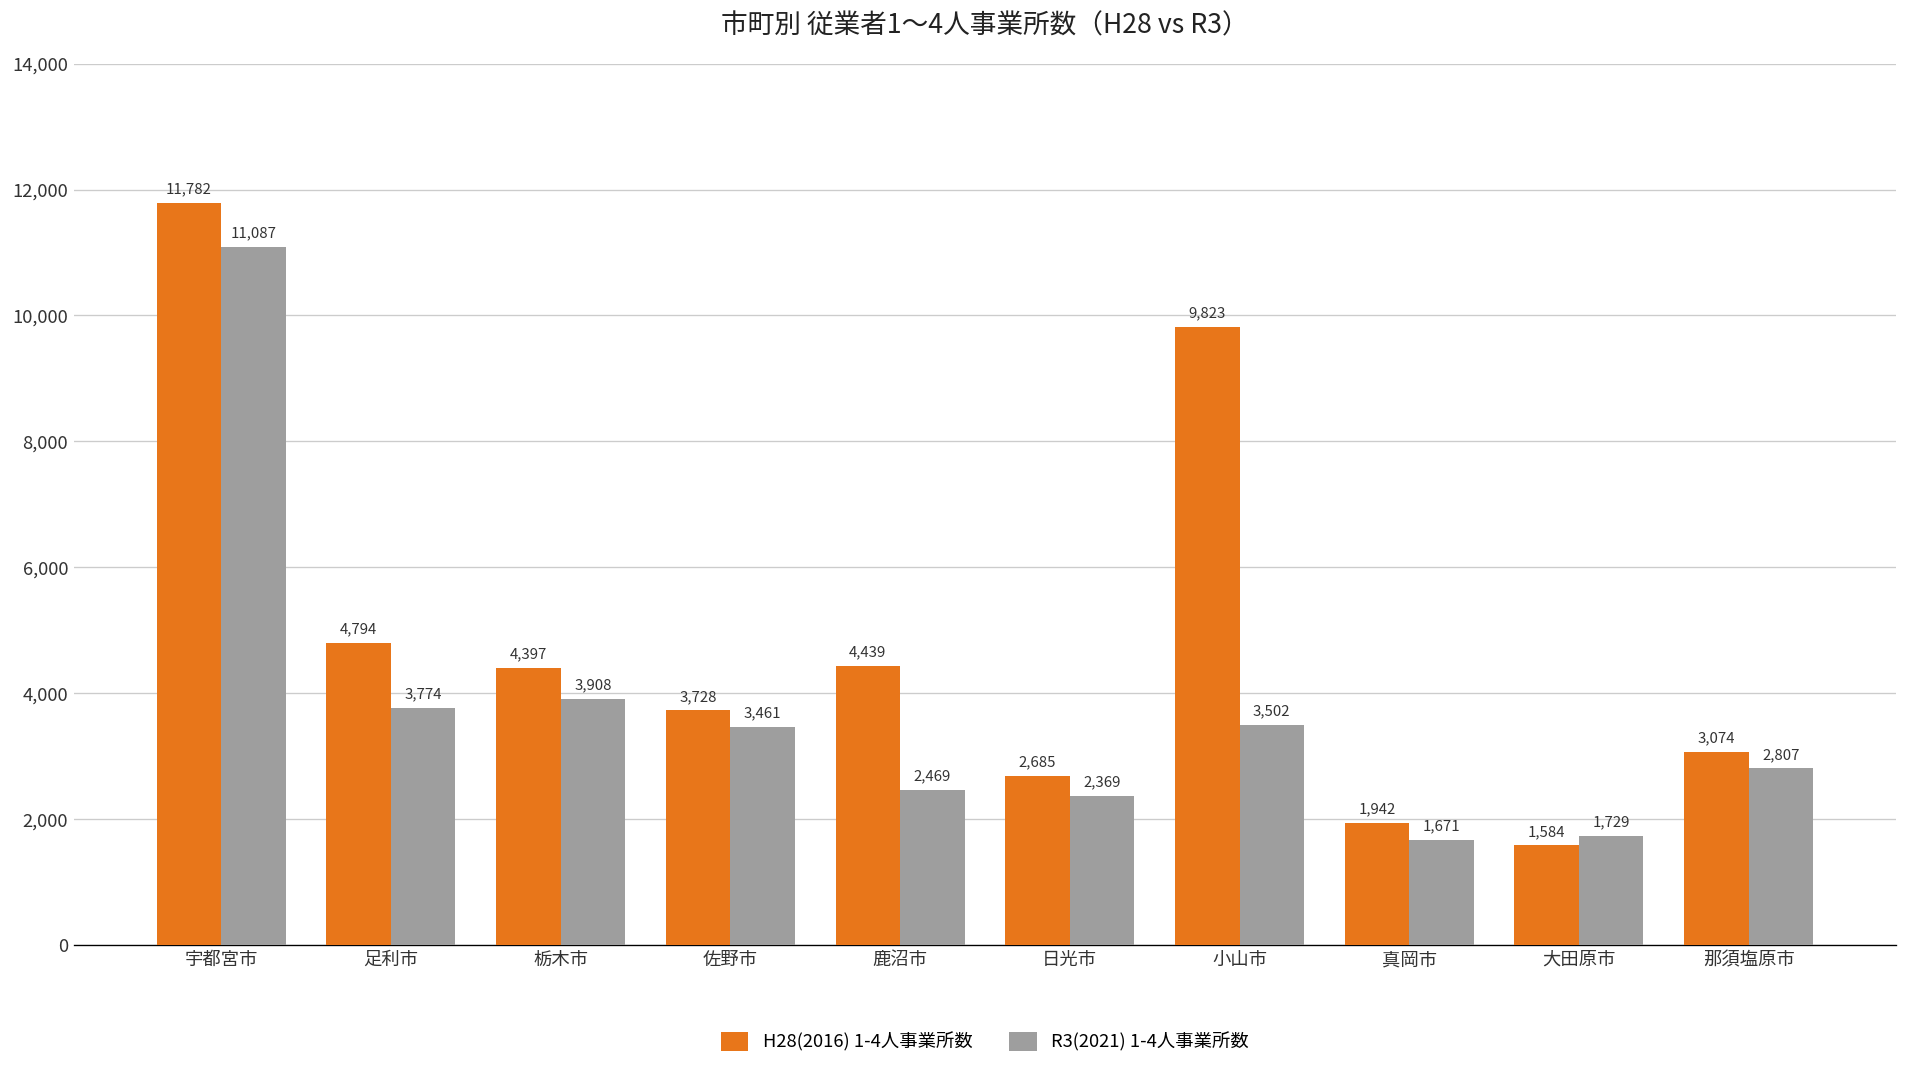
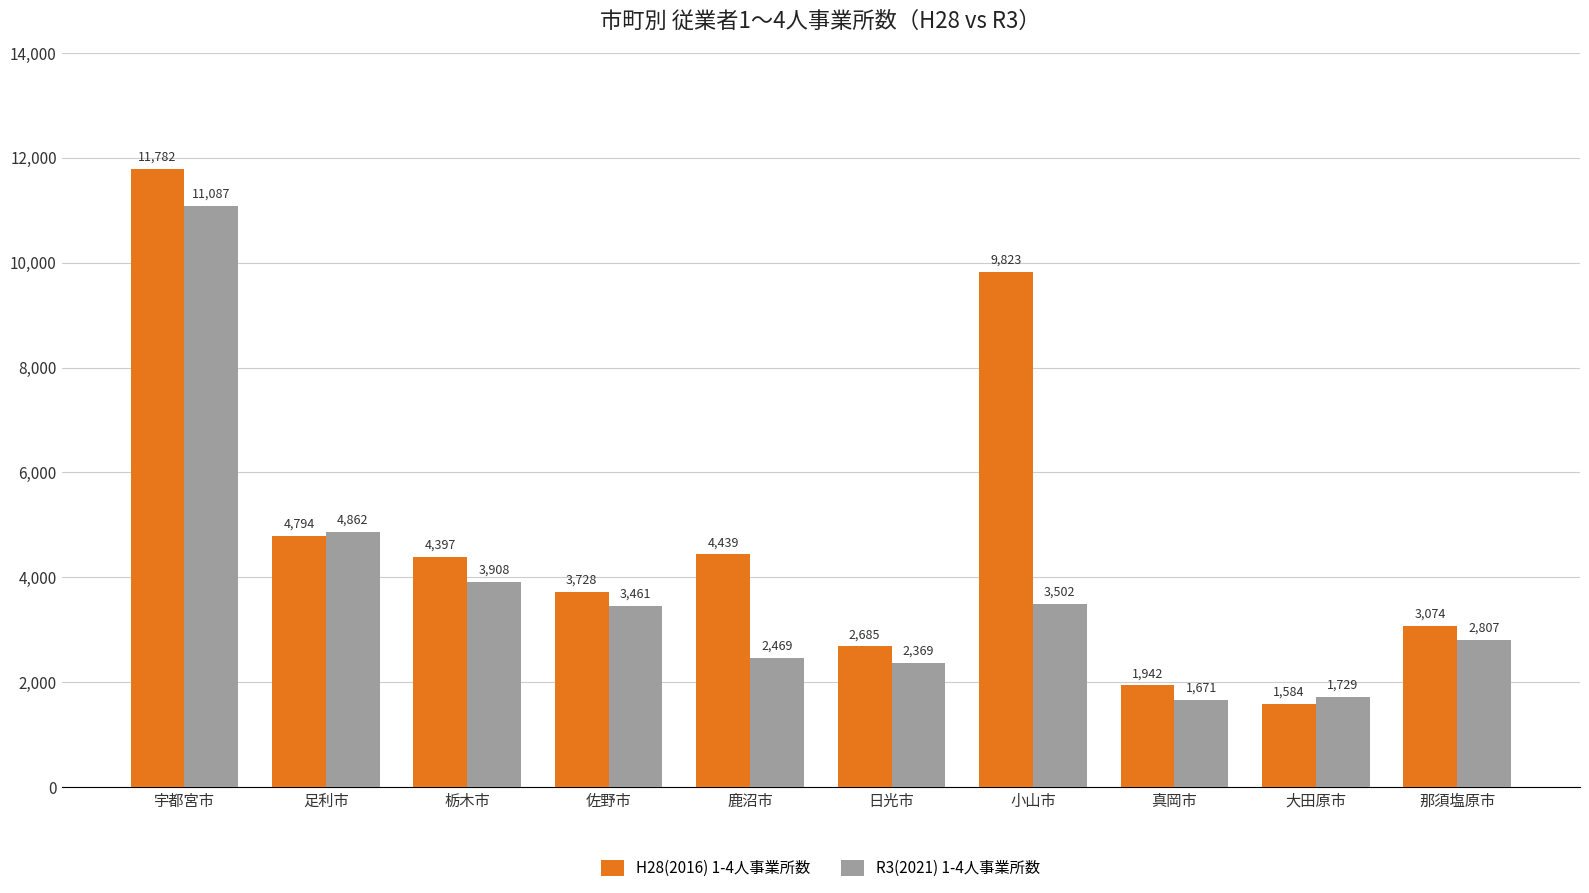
  {
    "H28(2016) 1-4人事業所数": {
      "宇都宮市": "11,782",
      "足利市": "4,794",
      "栃木市": "4,397",
      "佐野市": "3,728",
      "鹿沼市": "4,439",
      "日光市": "2,685",
      "小山市": "9,823",
      "真岡市": "1,942",
      "大田原市": "1,584",
      "那須塩原市": "3,074"
    },
    "R3(2021) 1-4人事業所数": {
      "宇都宮市": "11,087",
-     "足利市": "3,774",
+     "足利市": "4,862",
      "栃木市": "3,908",
      "佐野市": "3,461",
      "鹿沼市": "2,469",
      "日光市": "2,369",
      "小山市": "3,502",
      "真岡市": "1,671",
      "大田原市": "1,729",
      "那須塩原市": "2,807"
    }
  }
